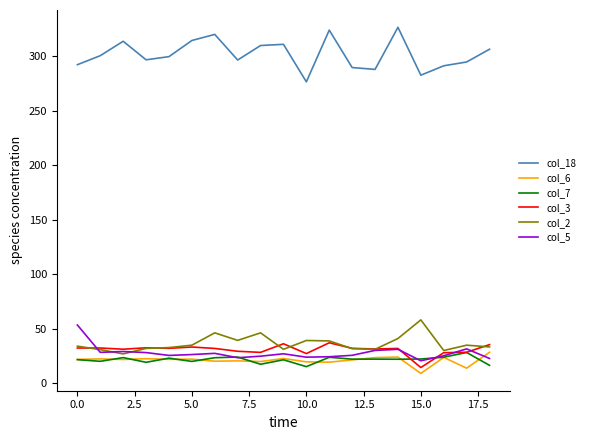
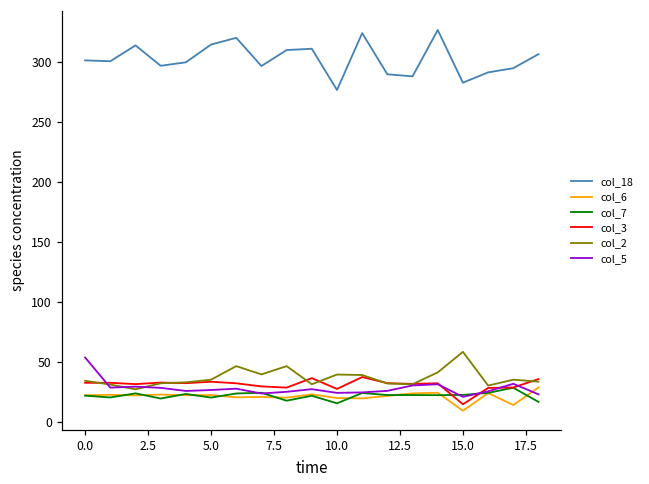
  {
    "col_18": {
-     "0.0": 292,
+     "0.0": 301,
      "5.0": 314,
      "10.0": 277,
      "15.0": 283
    },
    "col_6": {
      "10.0": 20,
      "15.0": 9
    },
    "col_7": {
      "10.0": 15
    },
    "col_3": {
      "10.0": 27,
      "15.0": 15
    },
    "col_2": {
      "10.0": 39,
      "15.0": 58
    },
    "col_5": {
      "0.0": 54,
      "5.0": 26,
      "10.0": 24
    }
  }
